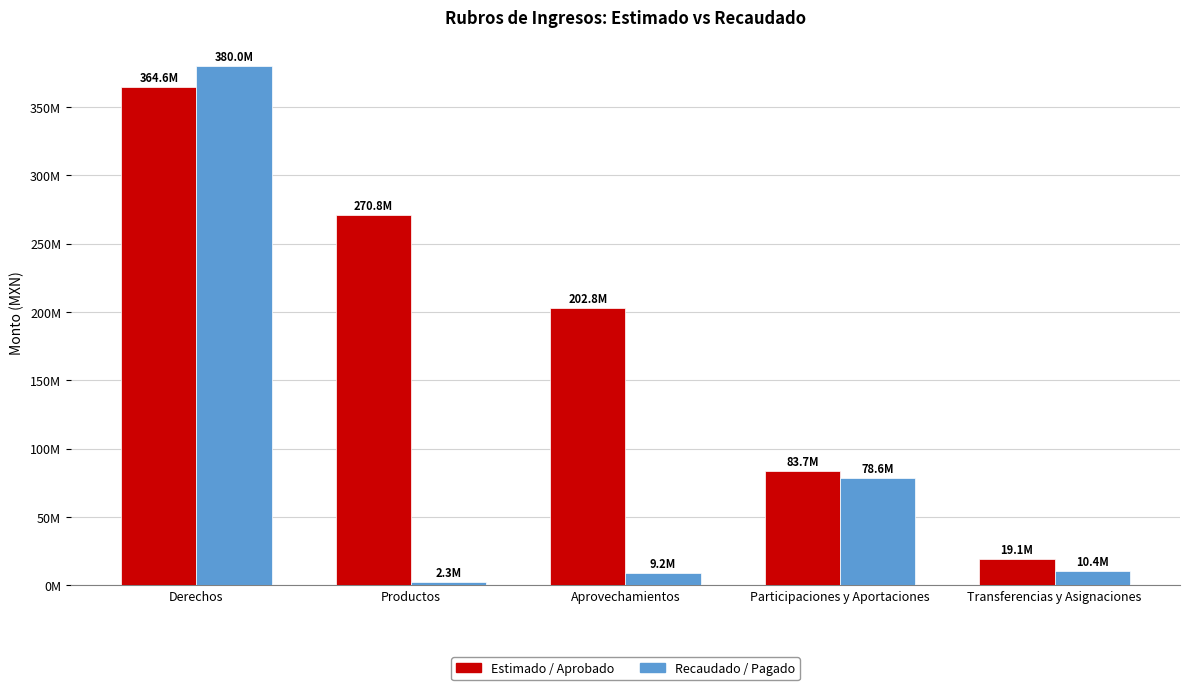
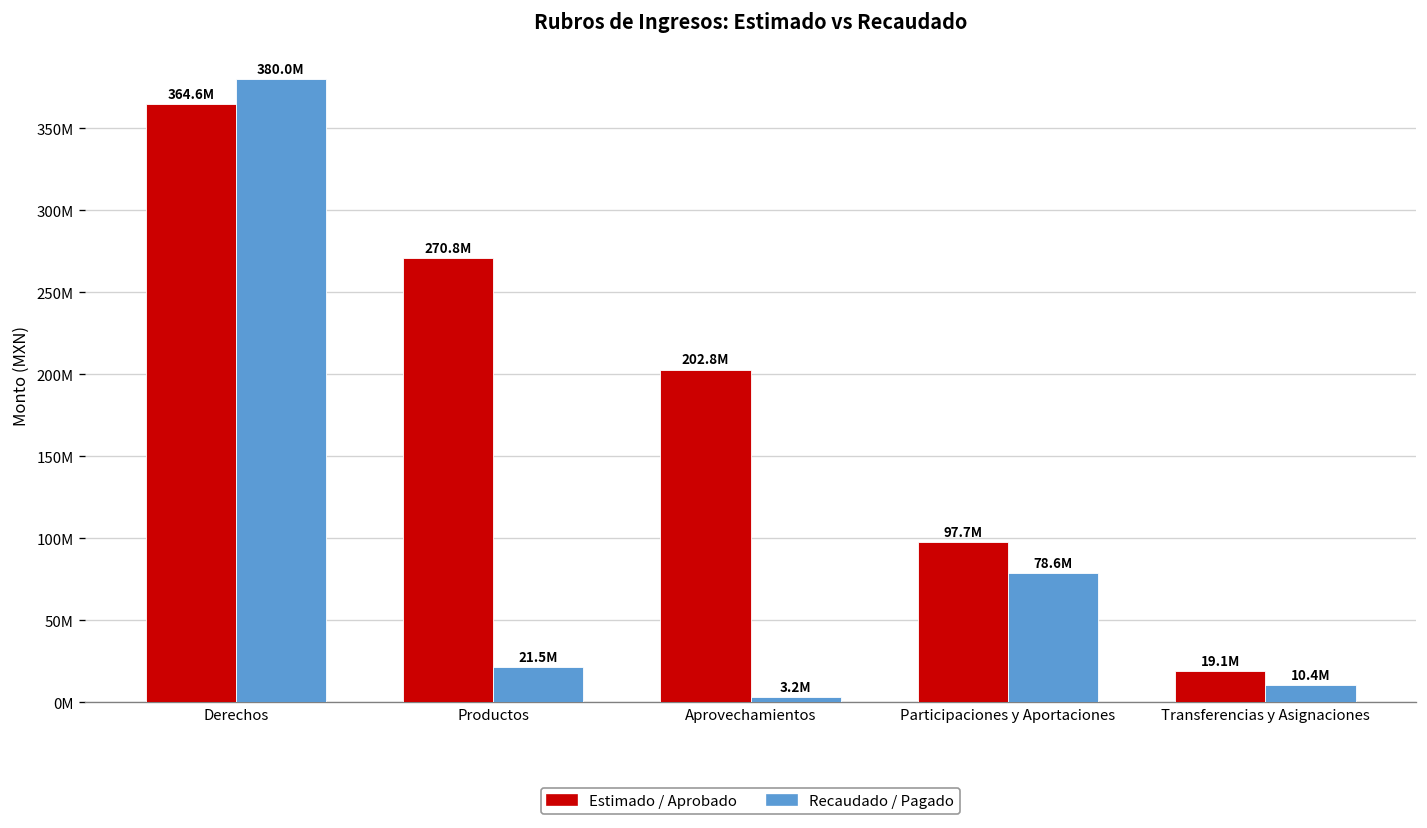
  {
    "Estimado / Aprobado": {
      "Derechos": "364.6M",
      "Productos": "270.8M",
      "Aprovechamientos": "202.8M",
-     "Participaciones y Aportaciones": "83.7M",
+     "Participaciones y Aportaciones": "97.7M",
      "Transferencias y Asignaciones": "19.1M"
    },
    "Recaudado / Pagado": {
      "Derechos": "380.0M",
-     "Productos": "2.3M",
-     "Aprovechamientos": "9.2M",
+     "Productos": "21.5M",
+     "Aprovechamientos": "3.2M",
      "Participaciones y Aportaciones": "78.6M",
      "Transferencias y Asignaciones": "10.4M"
    }
  }
